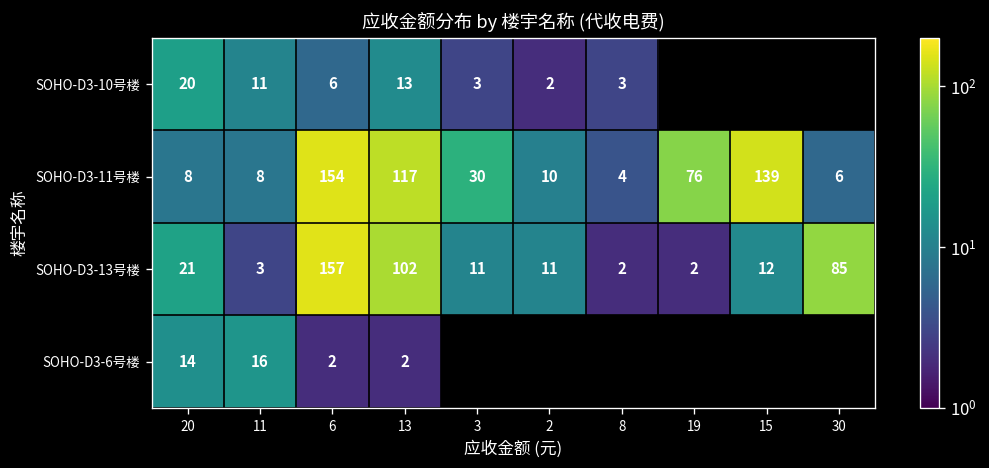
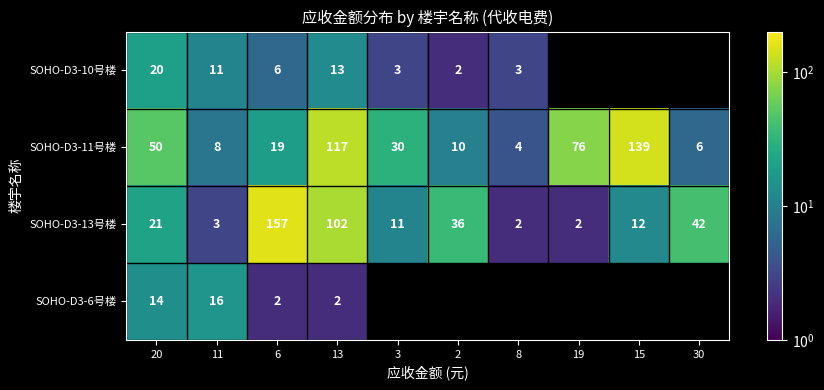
  {
    "SOHO-D3-10号楼": {
      "20": 20,
      "11": 11,
      "6": 6,
      "13": 13,
      "3": 3,
      "2": 2,
      "8": 3
    },
    "SOHO-D3-11号楼": {
-     "20": 8,
+     "20": 50,
      "11": 8,
-     "6": 154,
+     "6": 19,
      "13": 117,
      "3": 30,
      "2": 10,
      "8": 4,
      "19": 76,
      "15": 139,
      "30": 6
    },
    "SOHO-D3-13号楼": {
      "20": 21,
      "11": 3,
      "6": 157,
      "13": 102,
      "3": 11,
-     "2": 11,
+     "2": 36,
      "8": 2,
      "19": 2,
      "15": 12,
-     "30": 85
+     "30": 42
    },
    "SOHO-D3-6号楼": {
      "20": 14,
      "11": 16,
      "6": 2,
      "13": 2
    }
  }
